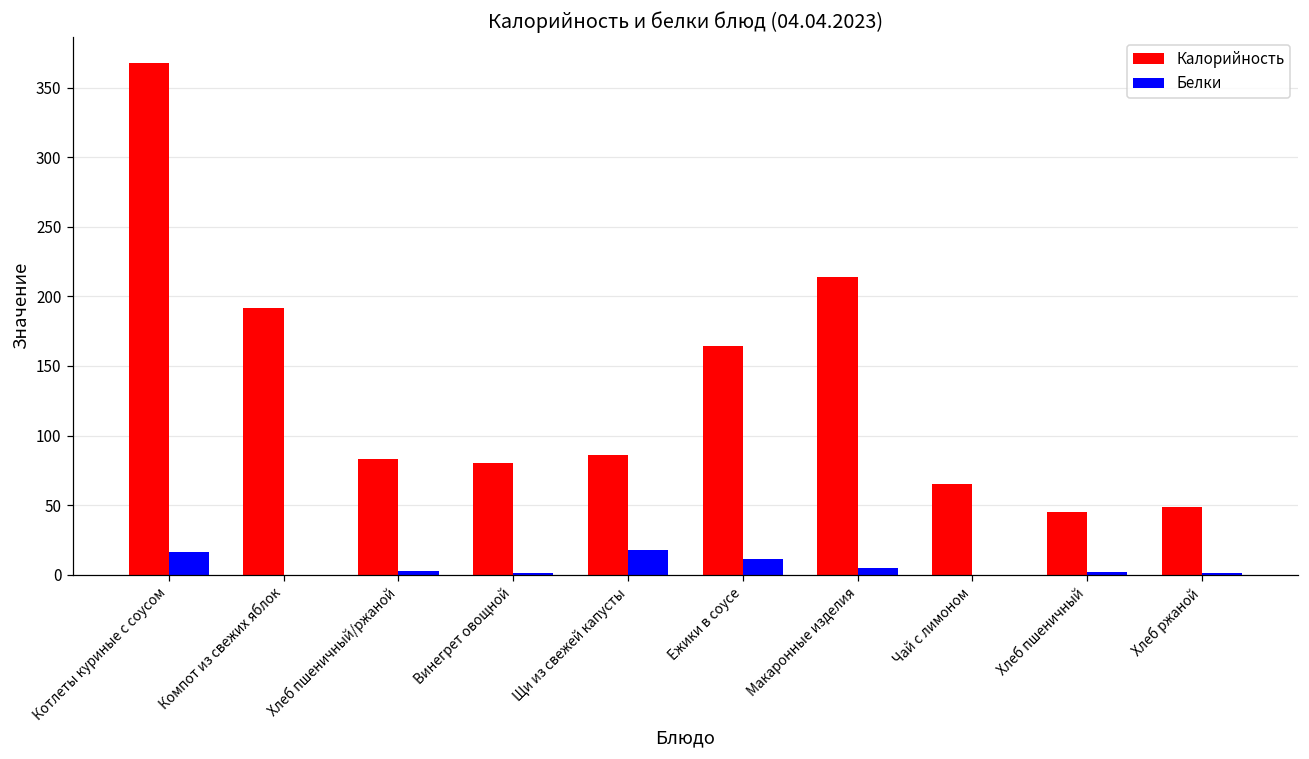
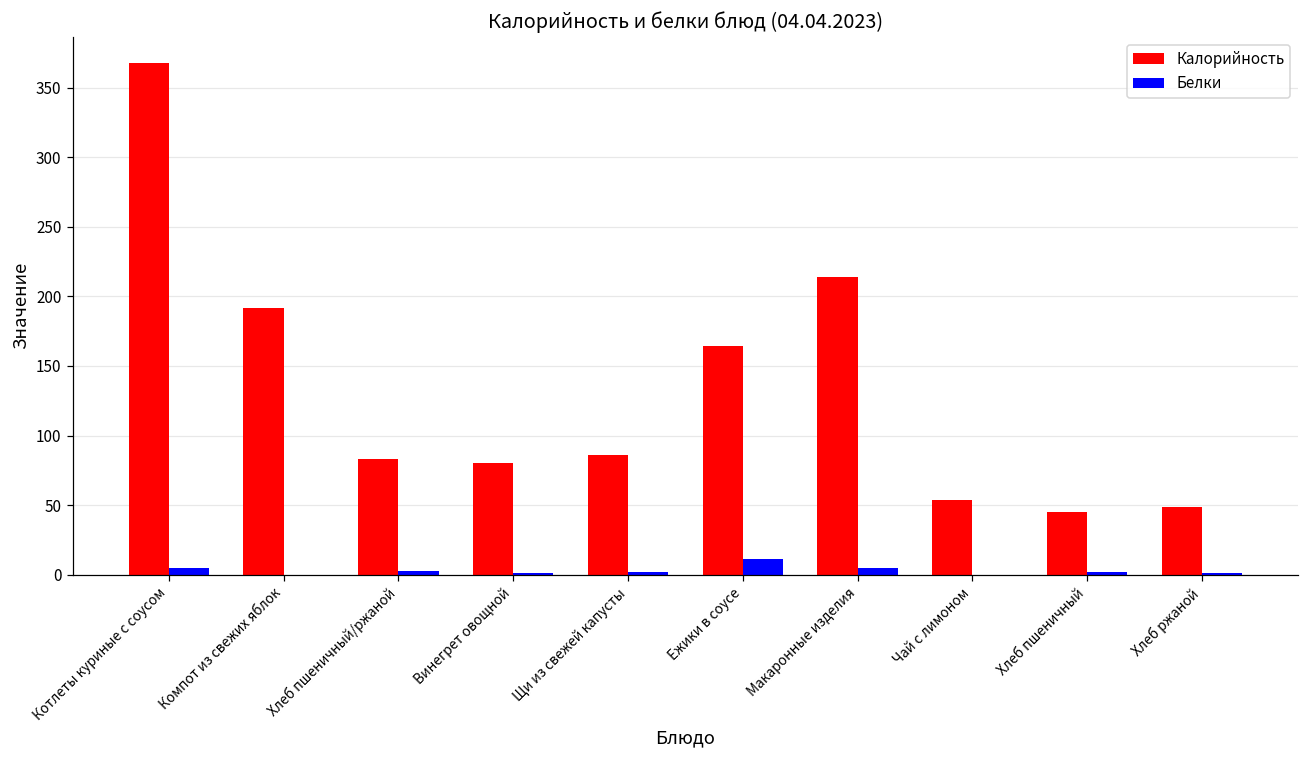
  {
    "Калорийность": {
      "Котлеты куриные с соусом": 368,
      "Компот из свежих яблок": 192,
      "Хлеб пшеничный/ржаной": 83,
      "Винегрет овощной": 80,
      "Щи из свежей капусты": 86,
      "Ежики в соусе": 164,
      "Макаронные изделия": 214,
-     "Чай с лимоном": 65,
+     "Чай с лимоном": 54,
      "Хлеб пшеничный": 45,
      "Хлеб ржаной": 49
    },
    "Белки": {
-     "Котлеты куриные с соусом": 16,
+     "Котлеты куриные с соусом": 5,
      "Компот из свежих яблок": 0,
      "Хлеб пшеничный/ржаной": 3,
-     "Щи из свежей капусты": 18,
+     "Щи из свежей капусты": 2,
      "Ежики в соусе": 11,
      "Макаронные изделия": 5,
      "Чай с лимоном": 0,
      "Хлеб пшеничный": 2
    }
  }
